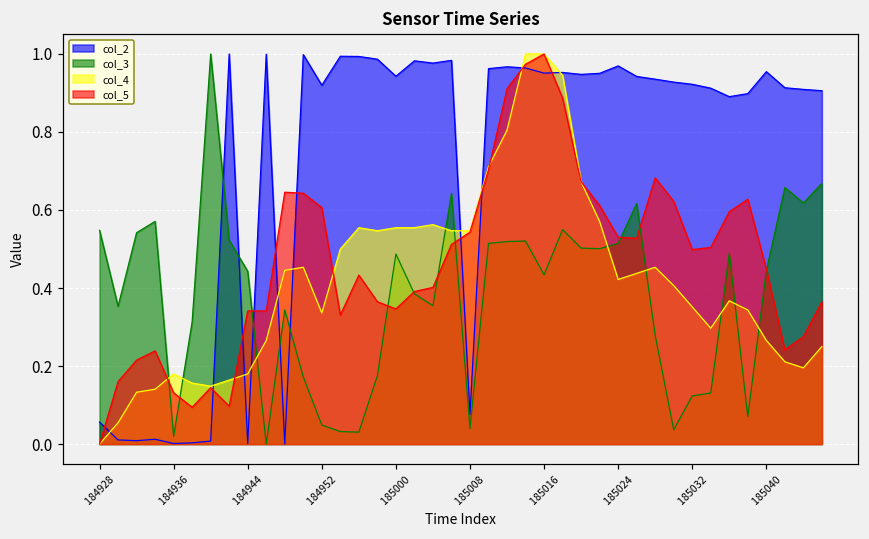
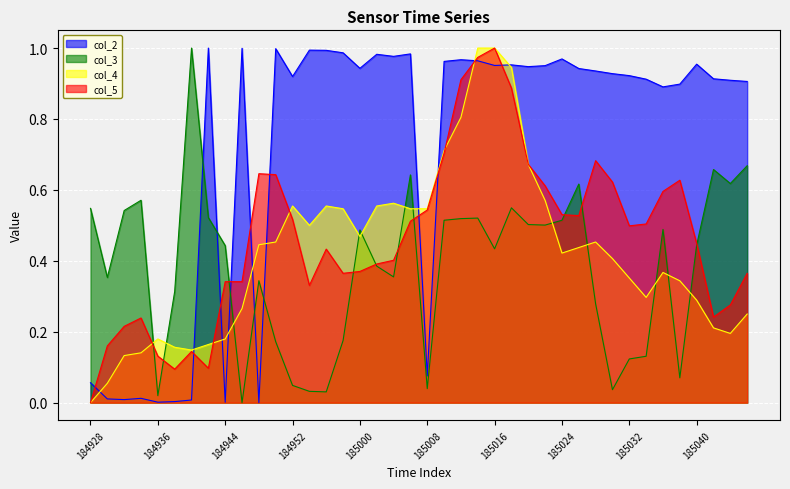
  {
    "col_2": {
      "184928": 0.06,
      "184936": 0.00,
      "184944": 0.00,
      "184952": 0.92,
      "185000": 0.94,
      "185008": 0.08,
      "185016": 0.95,
      "185024": 0.97,
      "185032": 0.92,
      "185040": 0.95
    },
    "col_3": {
      "184928": 0.55,
      "184936": 0.02,
      "184944": 0.44,
      "184952": 0.05,
      "185000": 0.49,
      "185008": 0.04,
      "185016": 0.43,
      "185024": 0.51,
      "185032": 0.12
    },
    "col_4": {
      "184936": 0.18,
      "184944": 0.18,
-     "184952": 0.34,
-     "185000": 0.55,
+     "184952": 0.55,
+     "185000": 0.47,
      "185024": 0.42,
      "185032": 0.35,
-     "185040": 0.27
+     "185040": 0.29
    },
    "col_5": {
      "184936": 0.13,
      "184944": 0.34,
-     "184952": 0.61,
-     "185000": 0.35,
+     "184952": 0.52,
+     "185000": 0.37,
      "185024": 0.53,
      "185032": 0.50
    }
  }
